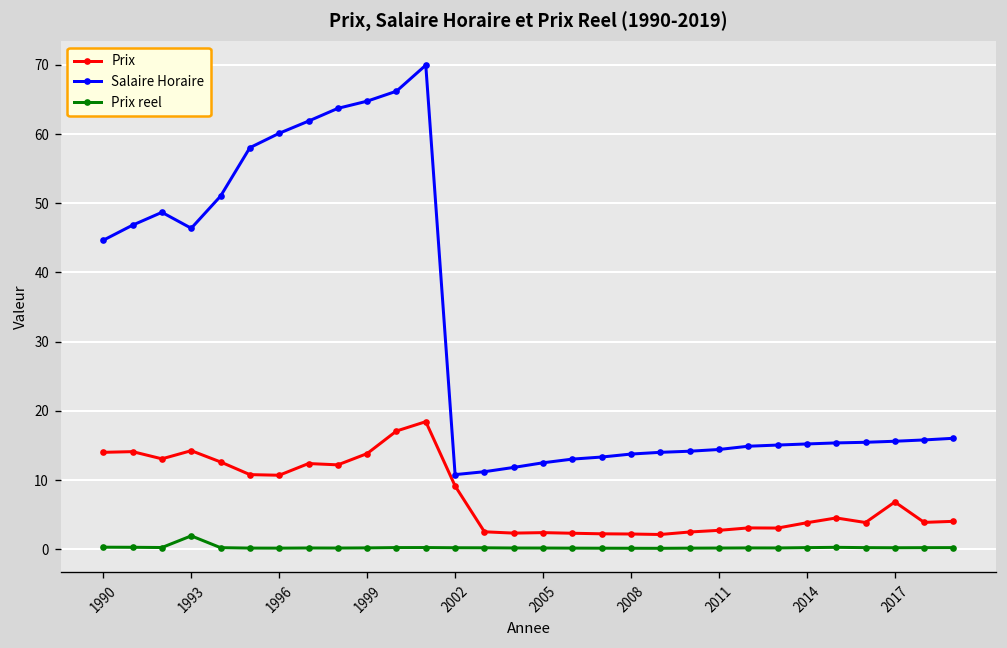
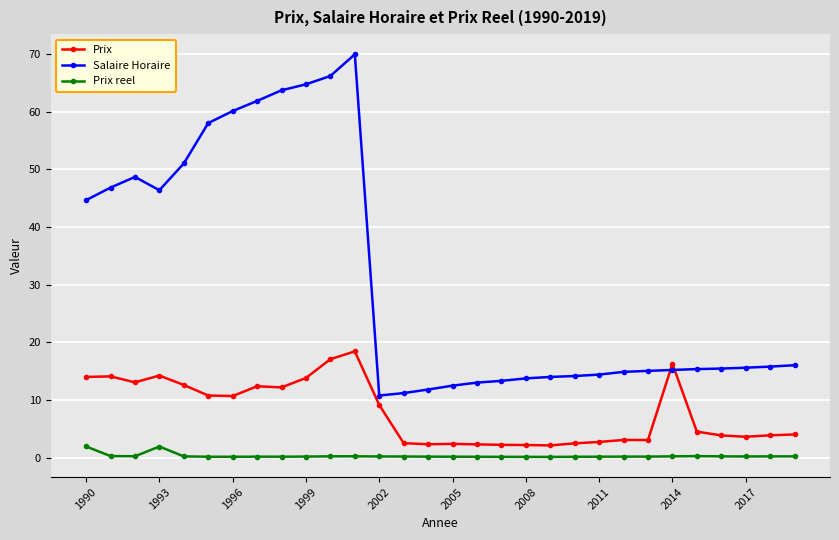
  {
    "Prix": {
      "1990": 14,
      "1993": 14,
      "1996": 11,
      "1999": 14,
      "2002": 9,
      "2005": 2,
      "2008": 2,
      "2011": 3,
-     "2014": 4,
-     "2017": 7
+     "2014": 16,
+     "2017": 4
    },
    "Salaire Horaire": {
      "1990": 45,
      "1993": 46,
      "1996": 60,
      "1999": 65,
      "2002": 11,
      "2005": 13,
      "2008": 14,
      "2011": 14,
      "2014": 15,
      "2017": 16
    },
    "Prix reel": {
-     "1990": 0,
+     "1990": 2,
      "1993": 2,
      "1996": 0,
      "1999": 0,
      "2002": 0,
      "2005": 0,
      "2008": 0,
      "2011": 0,
      "2014": 0,
      "2017": 0
    }
  }
